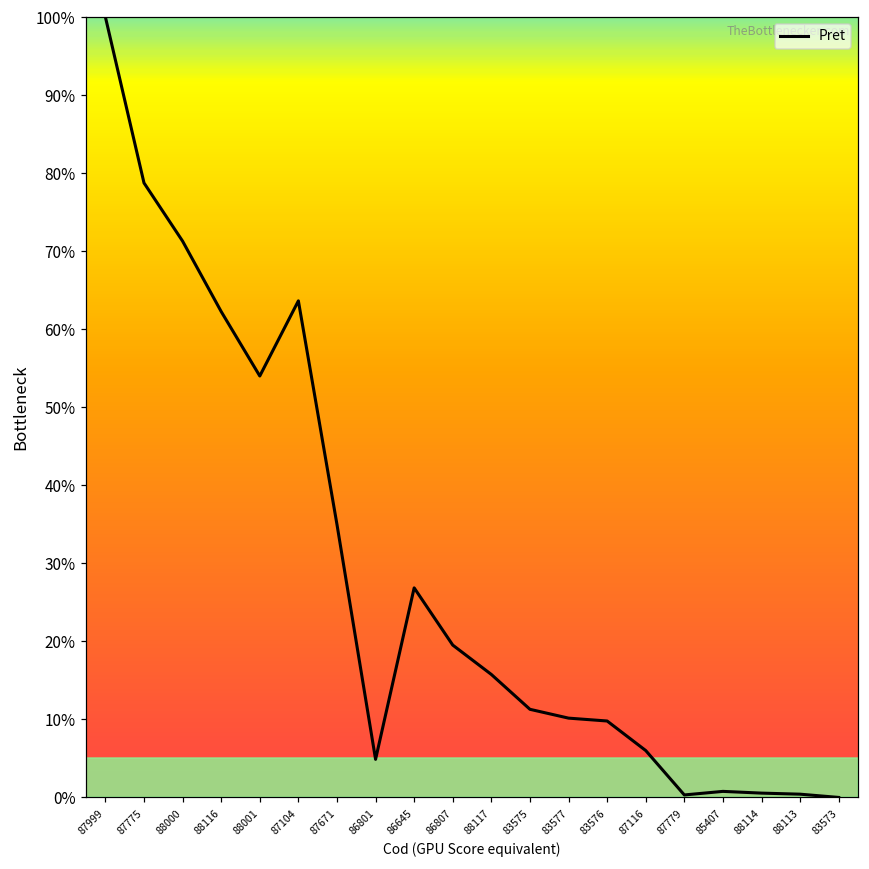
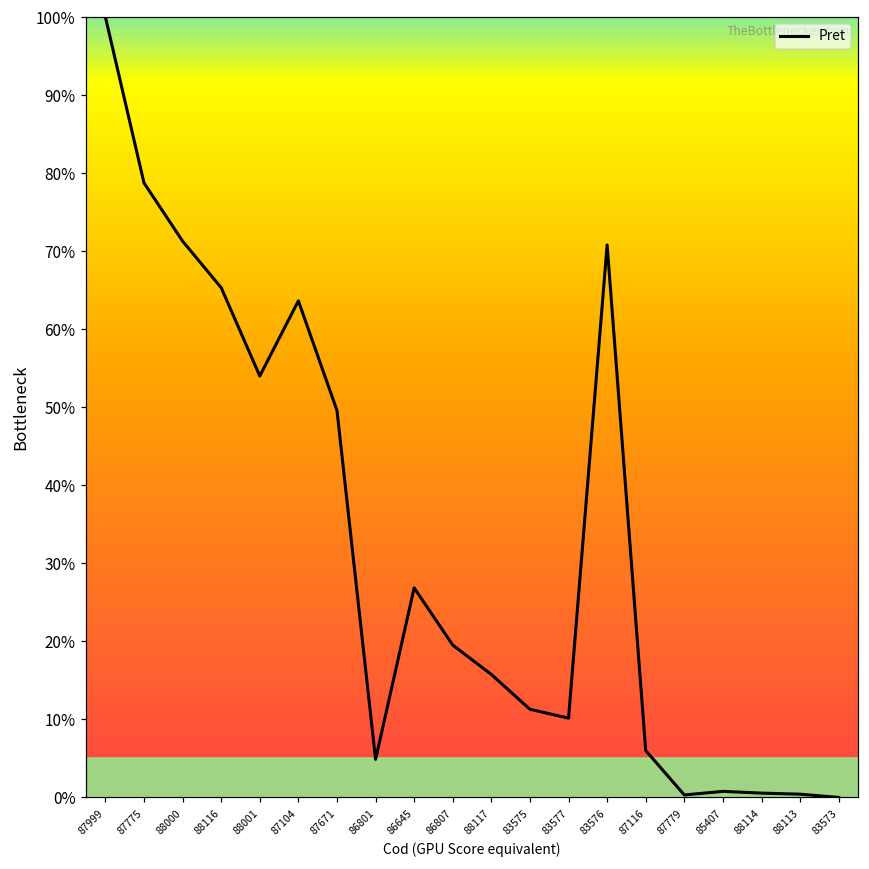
  {
    "87999": "100%",
    "87775": "79%",
    "88000": "71%",
-   "88116": "62%",
+   "88116": "65%",
    "88001": "54%",
    "87104": "64%",
-   "87671": "35%",
+   "87671": "50%",
    "86645": "27%",
    "86807": "20%",
    "88117": "16%",
    "83575": "11%",
    "83577": "10%",
-   "83576": "10%",
+   "83576": "71%",
    "87116": "6%"
  }
